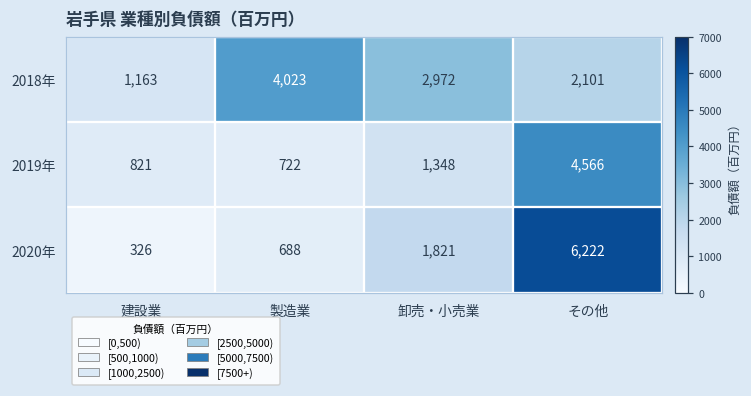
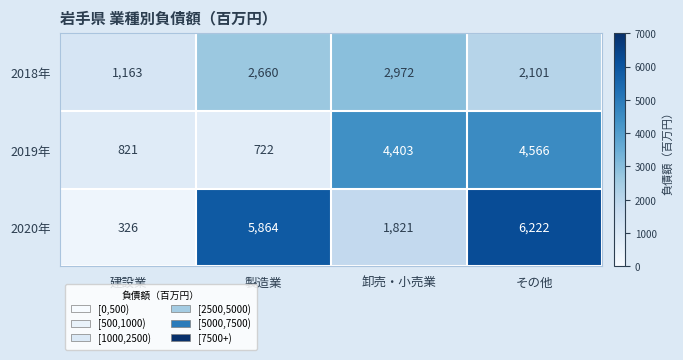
  {
    "2018年": {
      "建設業": "1,163",
-     "製造業": "4,023",
+     "製造業": "2,660",
      "卸売・小売業": "2,972",
      "その他": "2,101"
    },
    "2019年": {
      "建設業": "821",
      "製造業": "722",
-     "卸売・小売業": "1,348",
+     "卸売・小売業": "4,403",
      "その他": "4,566"
    },
    "2020年": {
      "建設業": "326",
-     "製造業": "688",
+     "製造業": "5,864",
      "卸売・小売業": "1,821",
      "その他": "6,222"
    }
  }
